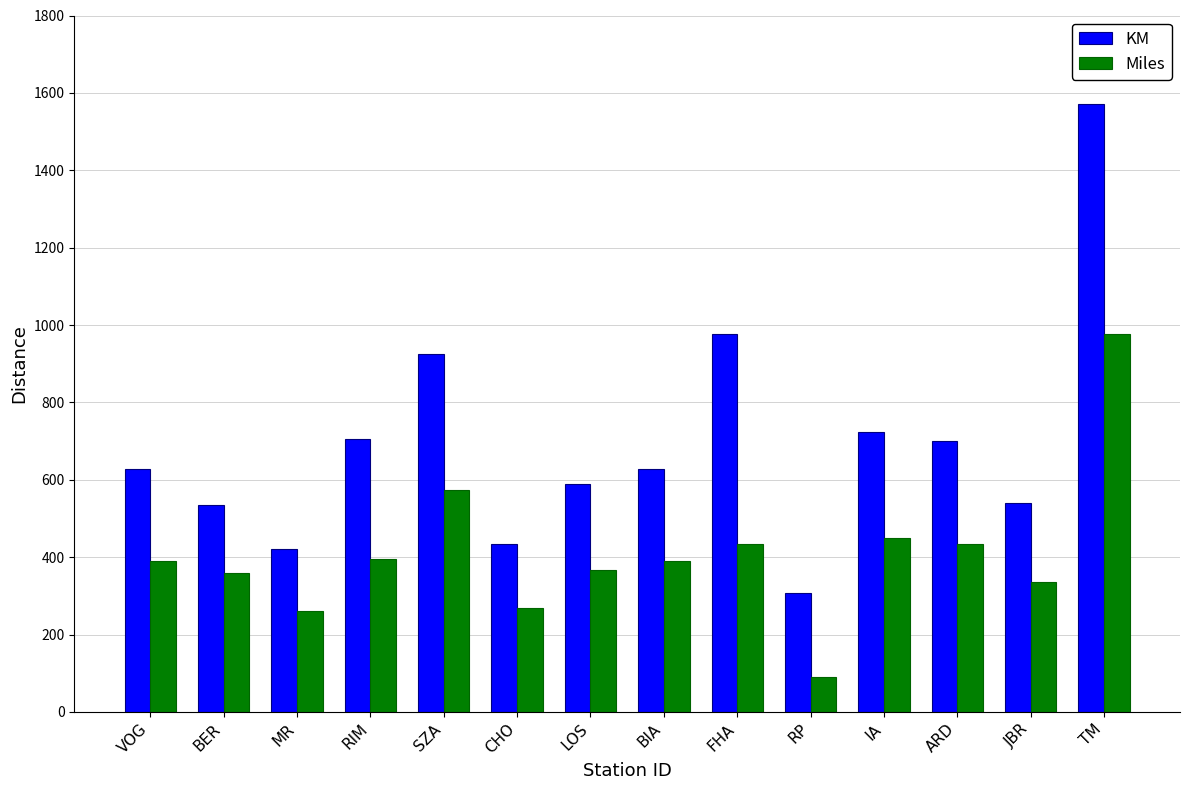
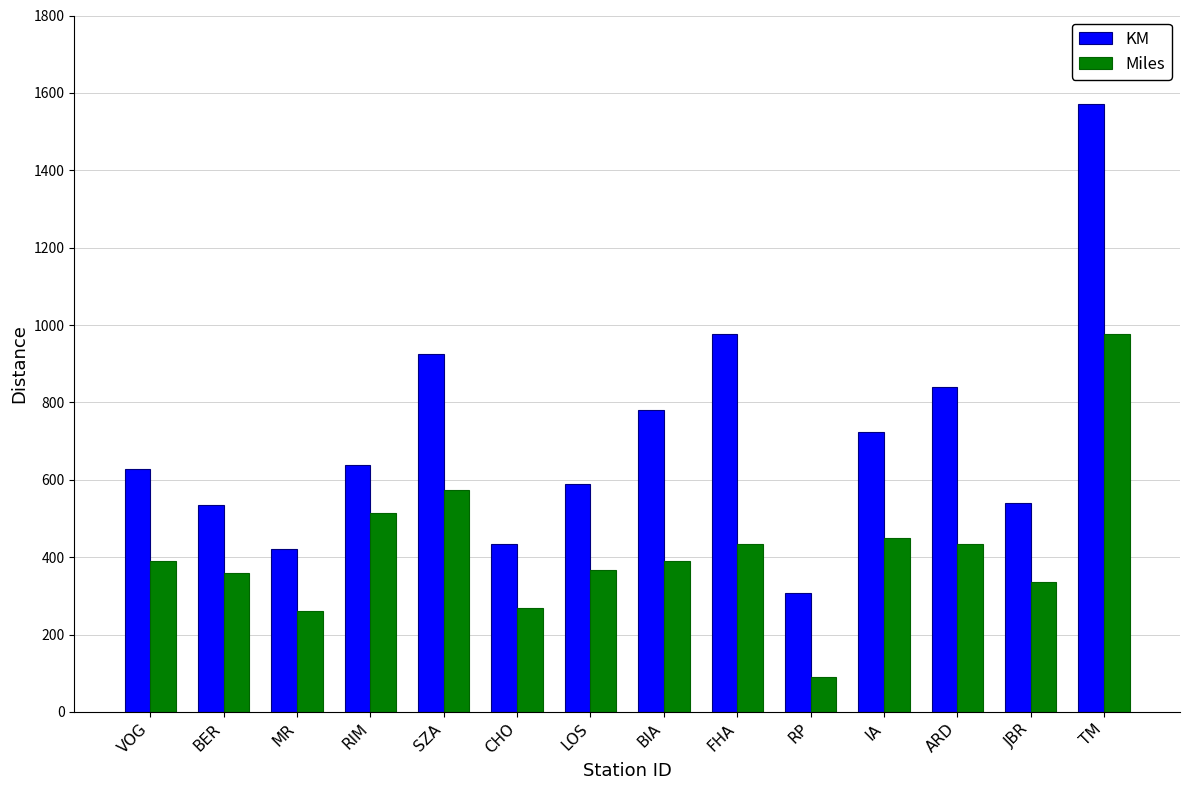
  {
    "KM": {
      "VOG": 630,
      "BER": 540,
      "MR": 420,
-     "RIM": 710,
+     "RIM": 640,
      "SZA": 920,
      "CHO": 430,
      "LOS": 590,
-     "BIA": 630,
+     "BIA": 780,
      "FHA": 980,
      "RP": 310,
      "IA": 720,
-     "ARD": 700,
+     "ARD": 840,
      "JBR": 540,
      "TM": 1570
    },
    "Miles": {
      "VOG": 390,
      "BER": 360,
      "MR": 260,
-     "RIM": 400,
+     "RIM": 520,
      "SZA": 570,
      "CHO": 270,
      "LOS": 370,
      "BIA": 390,
      "FHA": 430,
      "RP": 90,
      "IA": 450,
      "ARD": 440,
      "JBR": 340,
      "TM": 980
    }
  }
